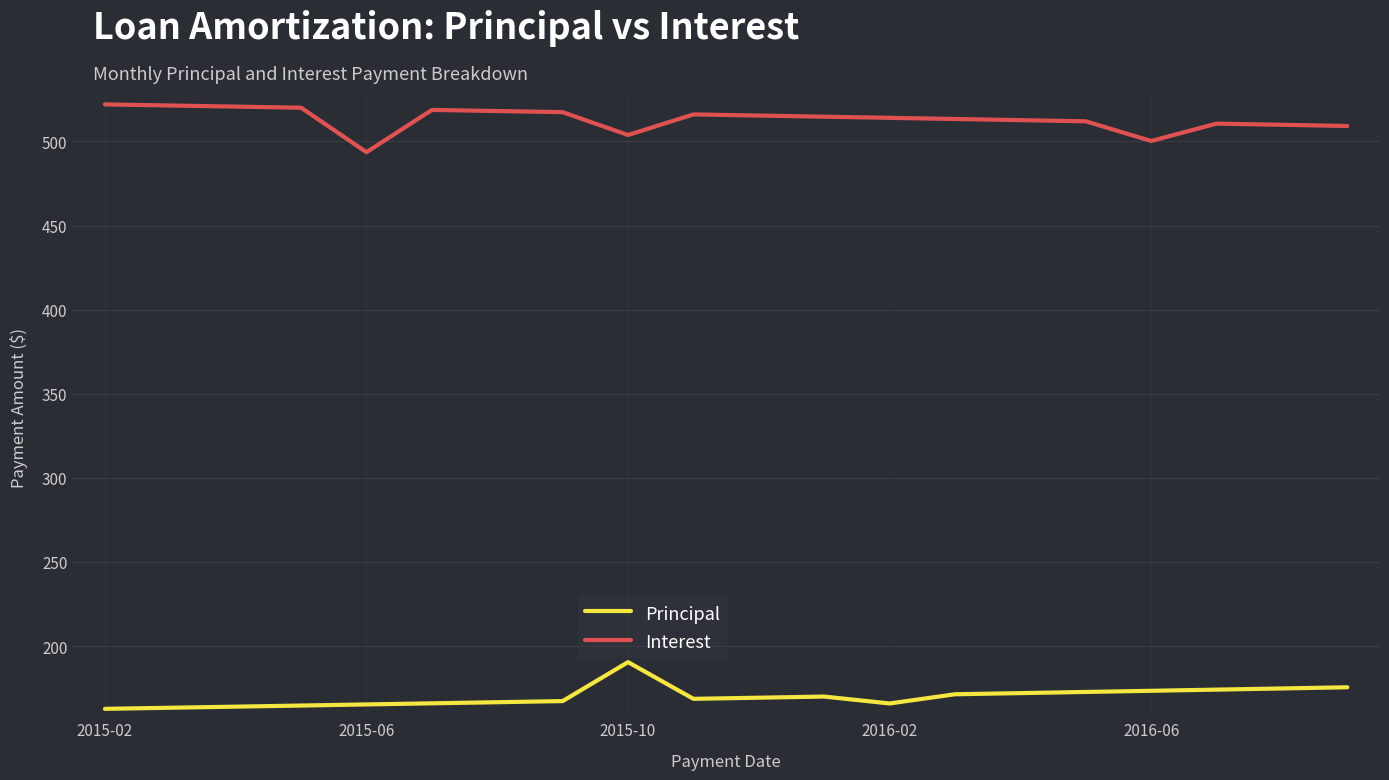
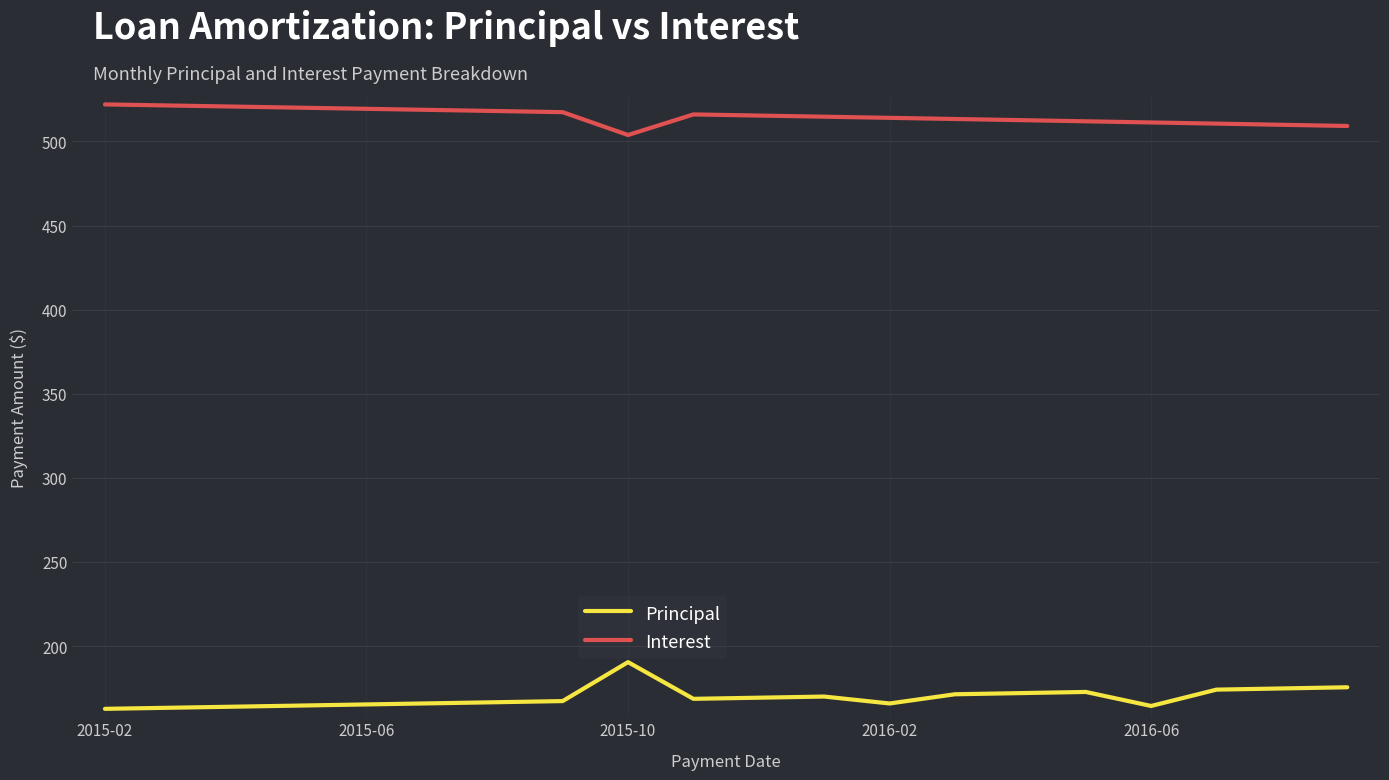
  {
    "Principal": {
      "2015-02": 163,
      "2015-06": 165,
      "2015-10": 190,
      "2016-02": 166,
-     "2016-06": 173
+     "2016-06": 164
    },
    "Interest": {
      "2015-02": 522,
-     "2015-06": 494,
+     "2015-06": 519,
      "2015-10": 504,
      "2016-02": 514,
-     "2016-06": 500
+     "2016-06": 511
    }
  }
